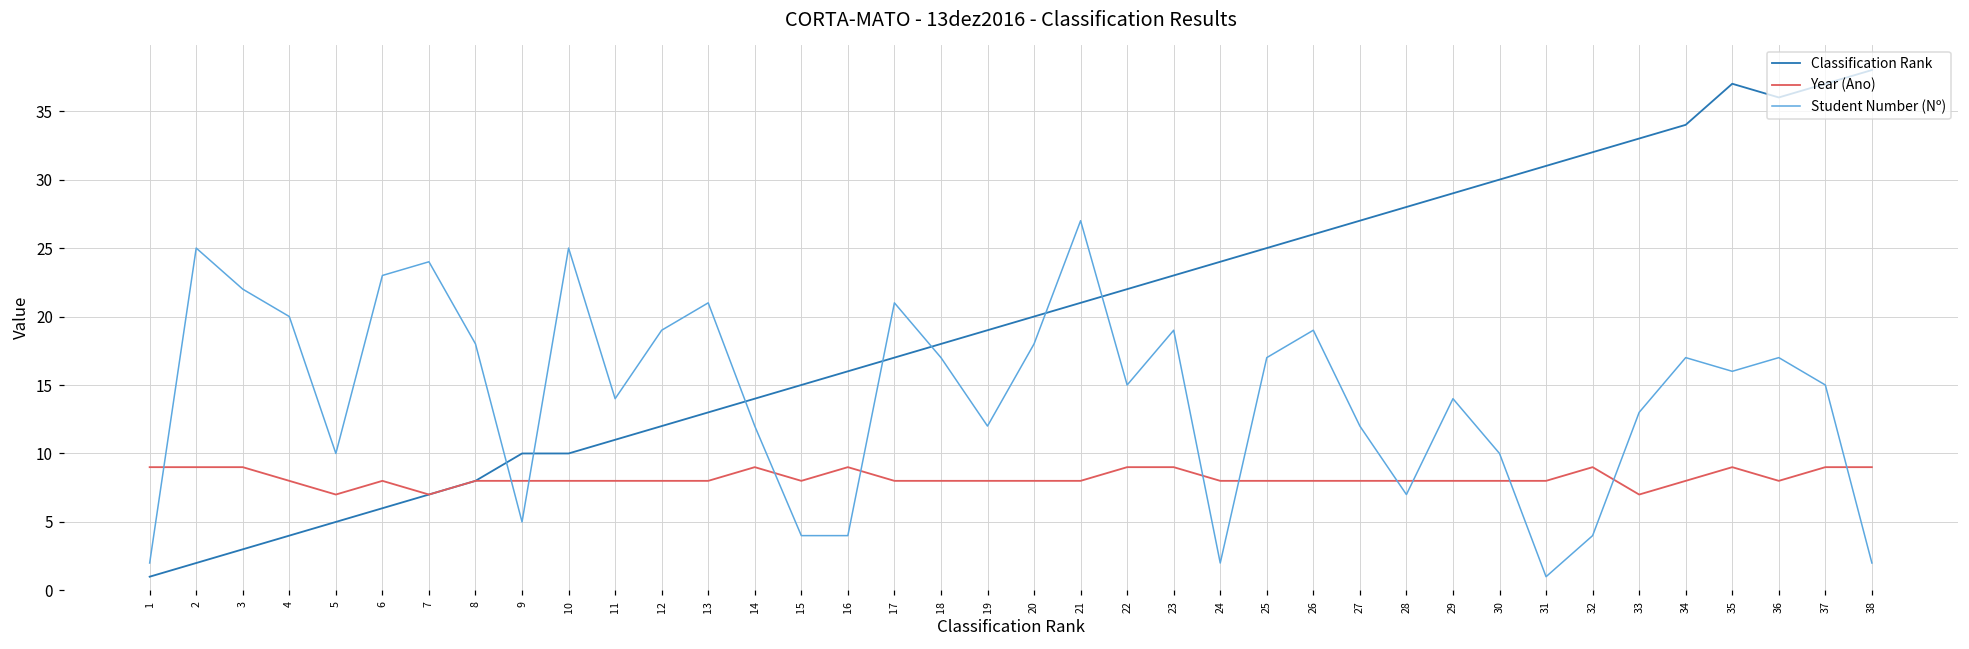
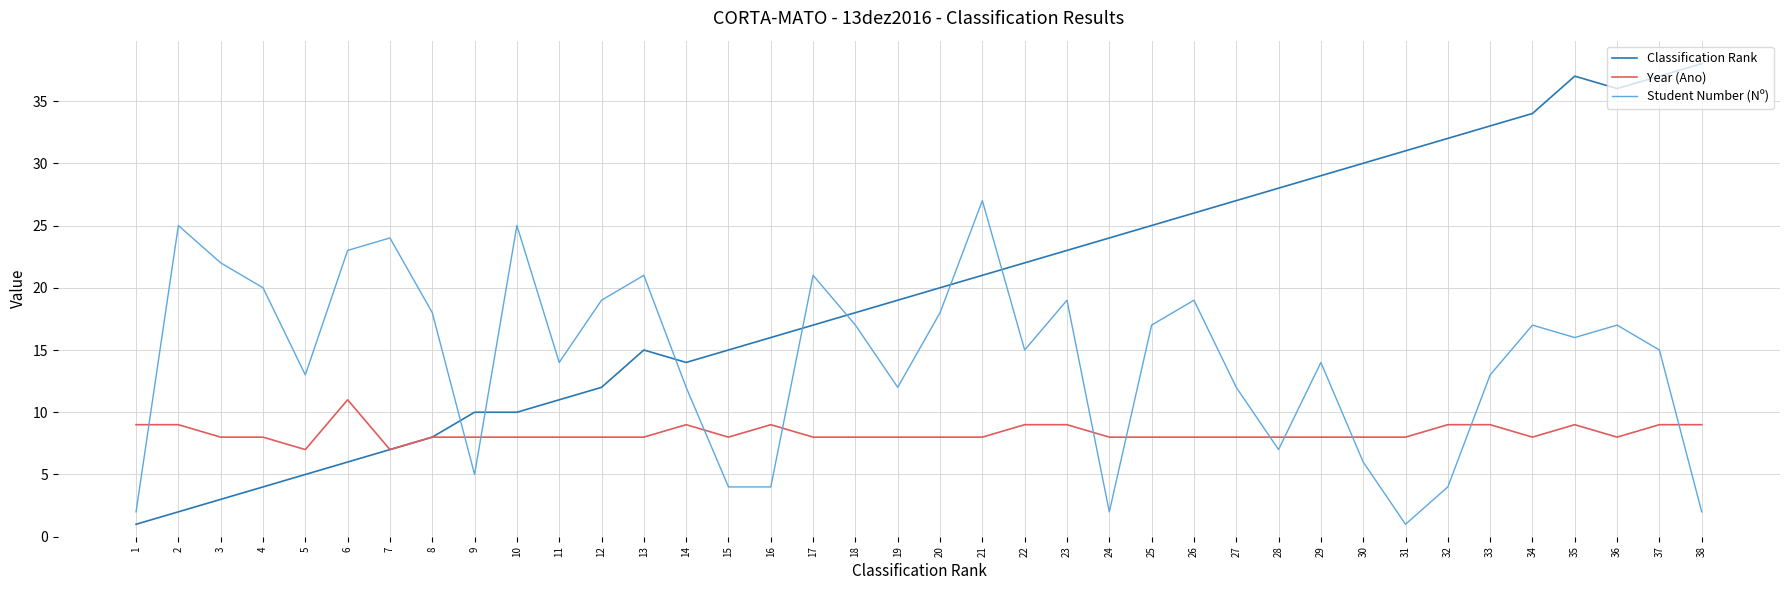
  {
    "Classification Rank": {
      "1": 1,
      "2": 2,
      "3": 3,
      "4": 4,
      "5": 5,
      "6": 6,
      "9": 10,
      "10": 10,
      "11": 11,
      "12": 12,
-     "13": 13,
+     "13": 15,
      "14": 14,
      "15": 15,
      "16": 16,
      "17": 17,
      "18": 18,
      "19": 19,
      "20": 20,
      "21": 21,
      "22": 22,
      "23": 23,
      "24": 24,
      "25": 25,
      "26": 26,
      "27": 27,
      "28": 28,
      "29": 29,
      "30": 30,
      "31": 31,
      "32": 32,
      "33": 33,
      "34": 34,
      "35": 37
    },
    "Year (Ano)": {
      "1": 9,
      "2": 9,
-     "3": 9,
+     "3": 8,
      "4": 8,
      "5": 7,
-     "6": 8,
+     "6": 11,
      "9": 8,
      "10": 8,
      "11": 8,
      "12": 8,
      "13": 8,
      "14": 9,
      "15": 8,
      "16": 9,
      "17": 8,
      "18": 8,
      "19": 8,
      "20": 8,
      "21": 8,
      "22": 9,
      "23": 9,
      "24": 8,
      "25": 8,
      "26": 8,
      "27": 8,
      "28": 8,
      "29": 8,
      "30": 8,
      "31": 8,
      "32": 9,
-     "33": 7,
+     "33": 9,
      "34": 8,
      "35": 9,
      "36": 8,
      "37": 9,
      "38": 9
    },
    "Student Number (Nº)": {
      "1": 2,
      "2": 25,
      "3": 22,
      "4": 20,
-     "5": 10,
+     "5": 13,
      "6": 23,
      "7": 24,
      "8": 18,
      "9": 5,
      "10": 25,
      "11": 14,
      "12": 19,
      "13": 21,
      "14": 12,
      "15": 4,
      "16": 4,
      "17": 21,
      "18": 17,
      "19": 12,
      "20": 18,
      "21": 27,
      "22": 15,
      "23": 19,
      "24": 2,
      "25": 17,
      "26": 19,
      "27": 12,
      "28": 7,
      "29": 14,
-     "30": 10,
+     "30": 6,
      "31": 1,
      "32": 4,
      "33": 13,
      "34": 17,
      "35": 16,
      "36": 17,
      "37": 15,
      "38": 2
    }
  }
